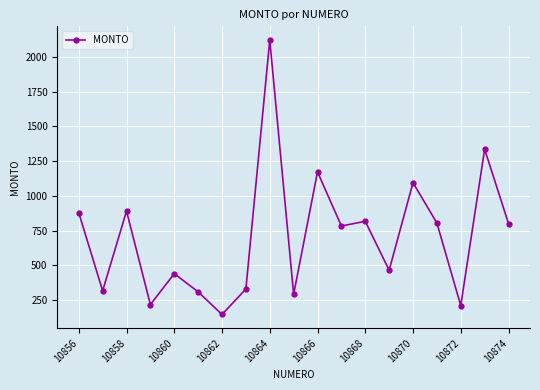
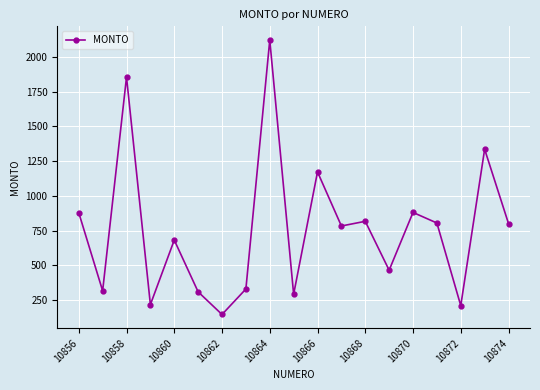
  {
    "10856": 880,
-   "10858": 890,
-   "10860": 440,
+   "10858": 1850,
+   "10860": 680,
    "10862": 150,
    "10864": 2120,
    "10866": 1170,
    "10868": 820,
-   "10870": 1090,
+   "10870": 880,
    "10872": 210,
    "10874": 800
  }
